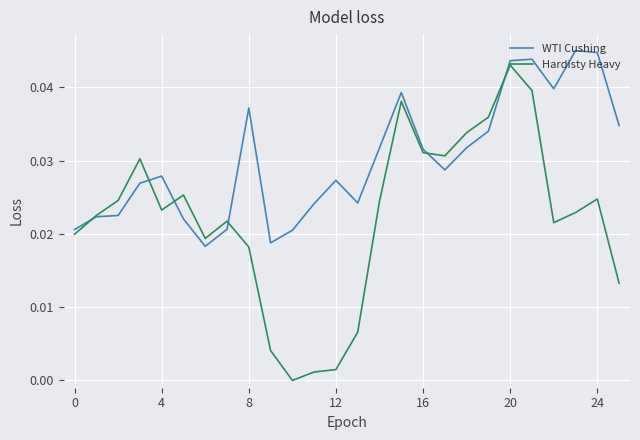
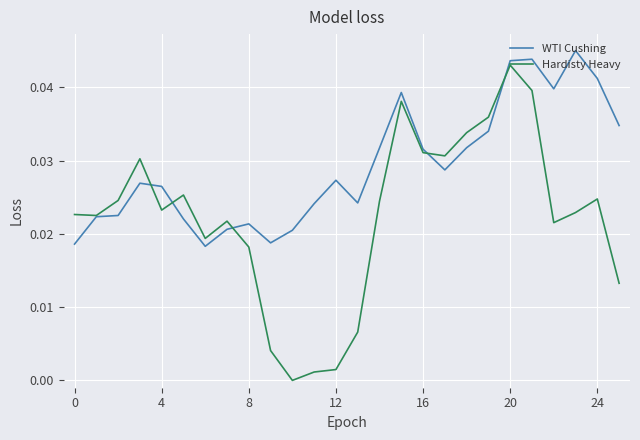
  {
    "WTI Cushing": {
-     "0": 0.021,
-     "4": 0.028,
-     "8": 0.037,
+     "0": 0.019,
+     "4": 0.026,
+     "8": 0.021,
      "12": 0.027,
      "16": 0.032,
      "20": 0.044,
-     "24": 0.045
+     "24": 0.041
    },
    "Hardisty Heavy": {
-     "0": 0.020,
+     "0": 0.023,
      "4": 0.023,
      "8": 0.018,
      "12": 0.001,
      "16": 0.031,
      "20": 0.043,
      "24": 0.025
    }
  }
